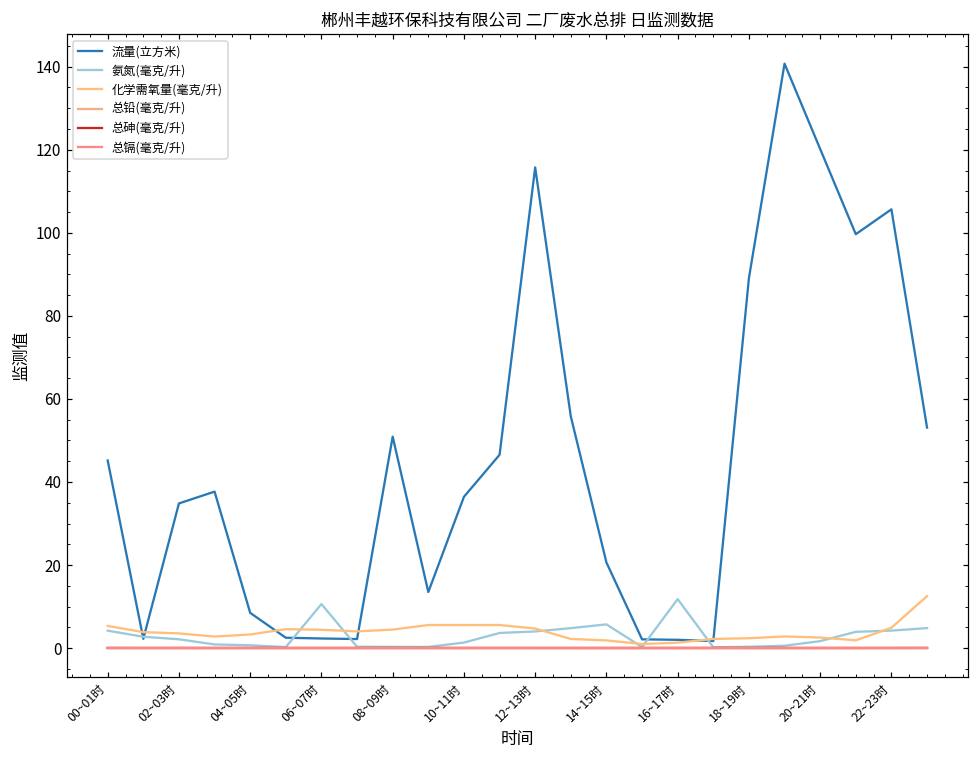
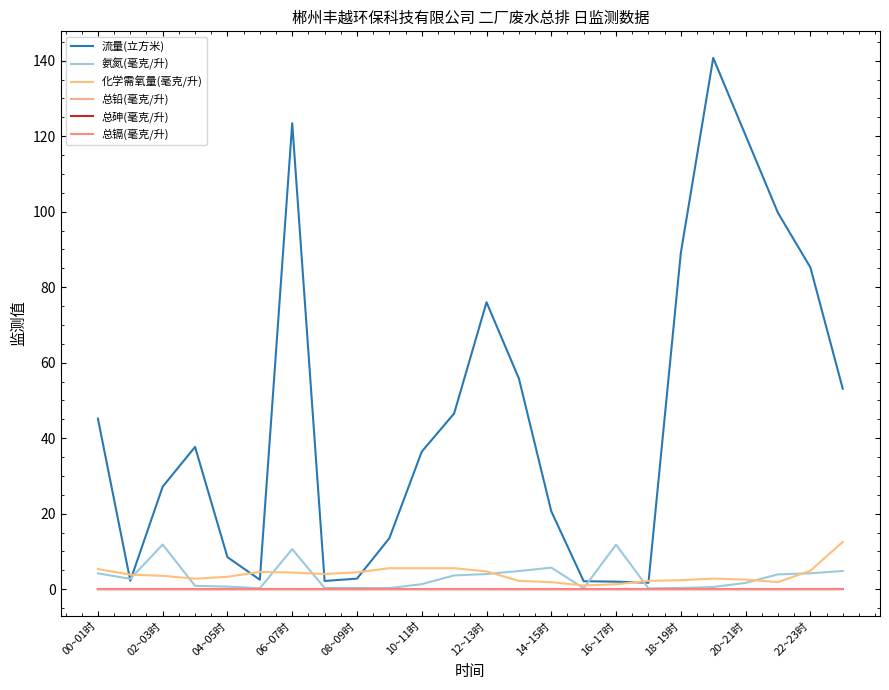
  {
    "流量(立方米)": {
      "00~01时": 45,
-     "02~03时": 35,
+     "02~03时": 27,
      "04~05时": 8,
-     "06~07时": 2,
-     "08~09时": 51,
+     "06~07时": 123,
+     "08~09时": 3,
      "10~11时": 36,
-     "12~13时": 116,
+     "12~13时": 76,
      "14~15时": 21,
      "18~19时": 89,
      "20~21时": 120,
-     "22~23时": 106
+     "22~23时": 85
    },
    "氨氮(毫克/升)": {
      "00~01时": 4,
-     "02~03时": 2,
+     "02~03时": 12,
      "06~07时": 11,
      "10~11时": 1,
      "12~13时": 4,
      "14~15时": 6,
      "16~17时": 12,
      "20~21时": 2,
      "22~23时": 4
    }
  }
